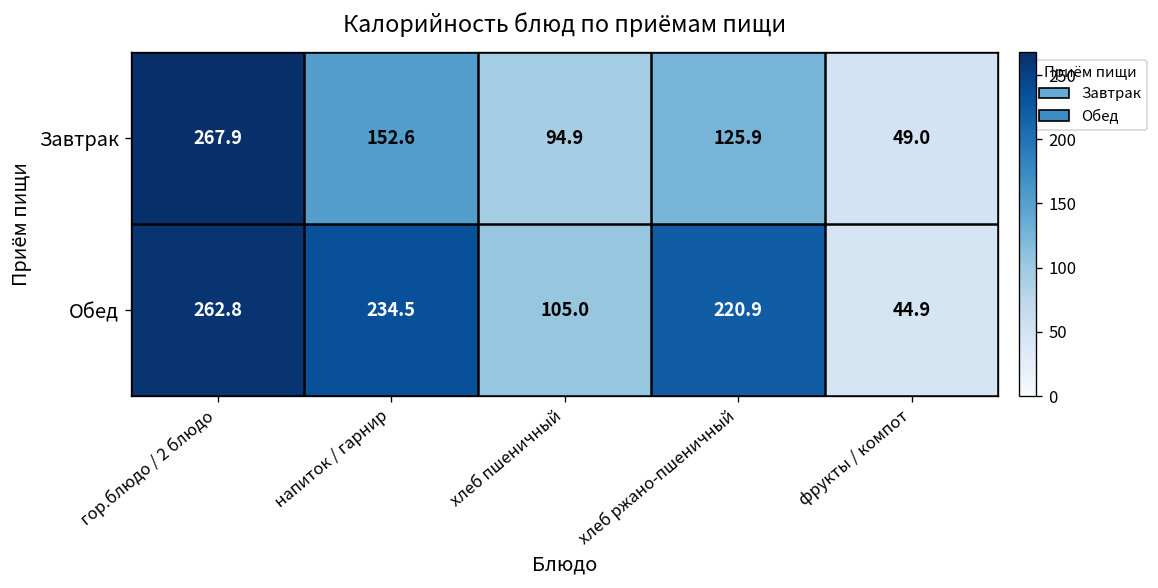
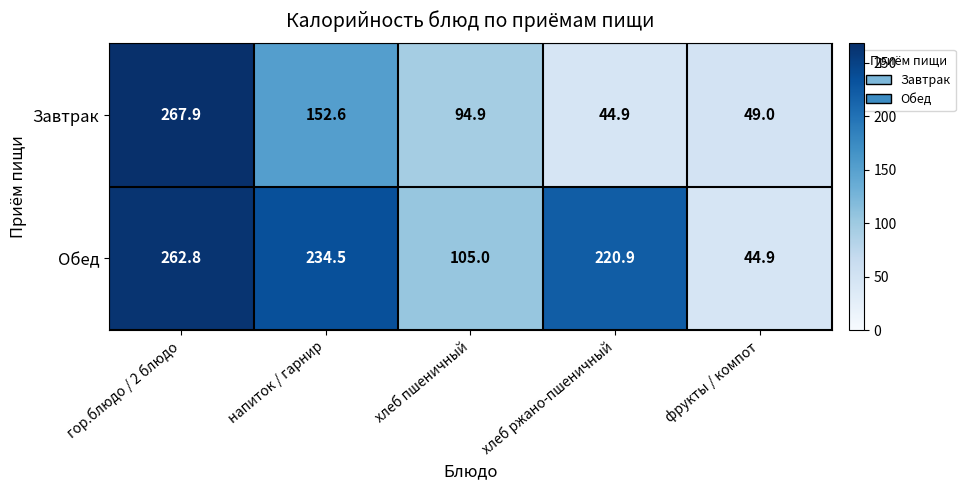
  {
    "Завтрак": {
      "гор.блюдо / 2 блюдо": 267.9,
      "напиток / гарнир": 152.6,
      "хлеб пшеничный": 94.9,
-     "хлеб ржано-пшеничный": 125.9,
+     "хлеб ржано-пшеничный": 44.9,
      "фрукты / компот": 49.0
    },
    "Обед": {
      "гор.блюдо / 2 блюдо": 262.8,
      "напиток / гарнир": 234.5,
      "хлеб пшеничный": 105.0,
      "хлеб ржано-пшеничный": 220.9,
      "фрукты / компот": 44.9
    }
  }
